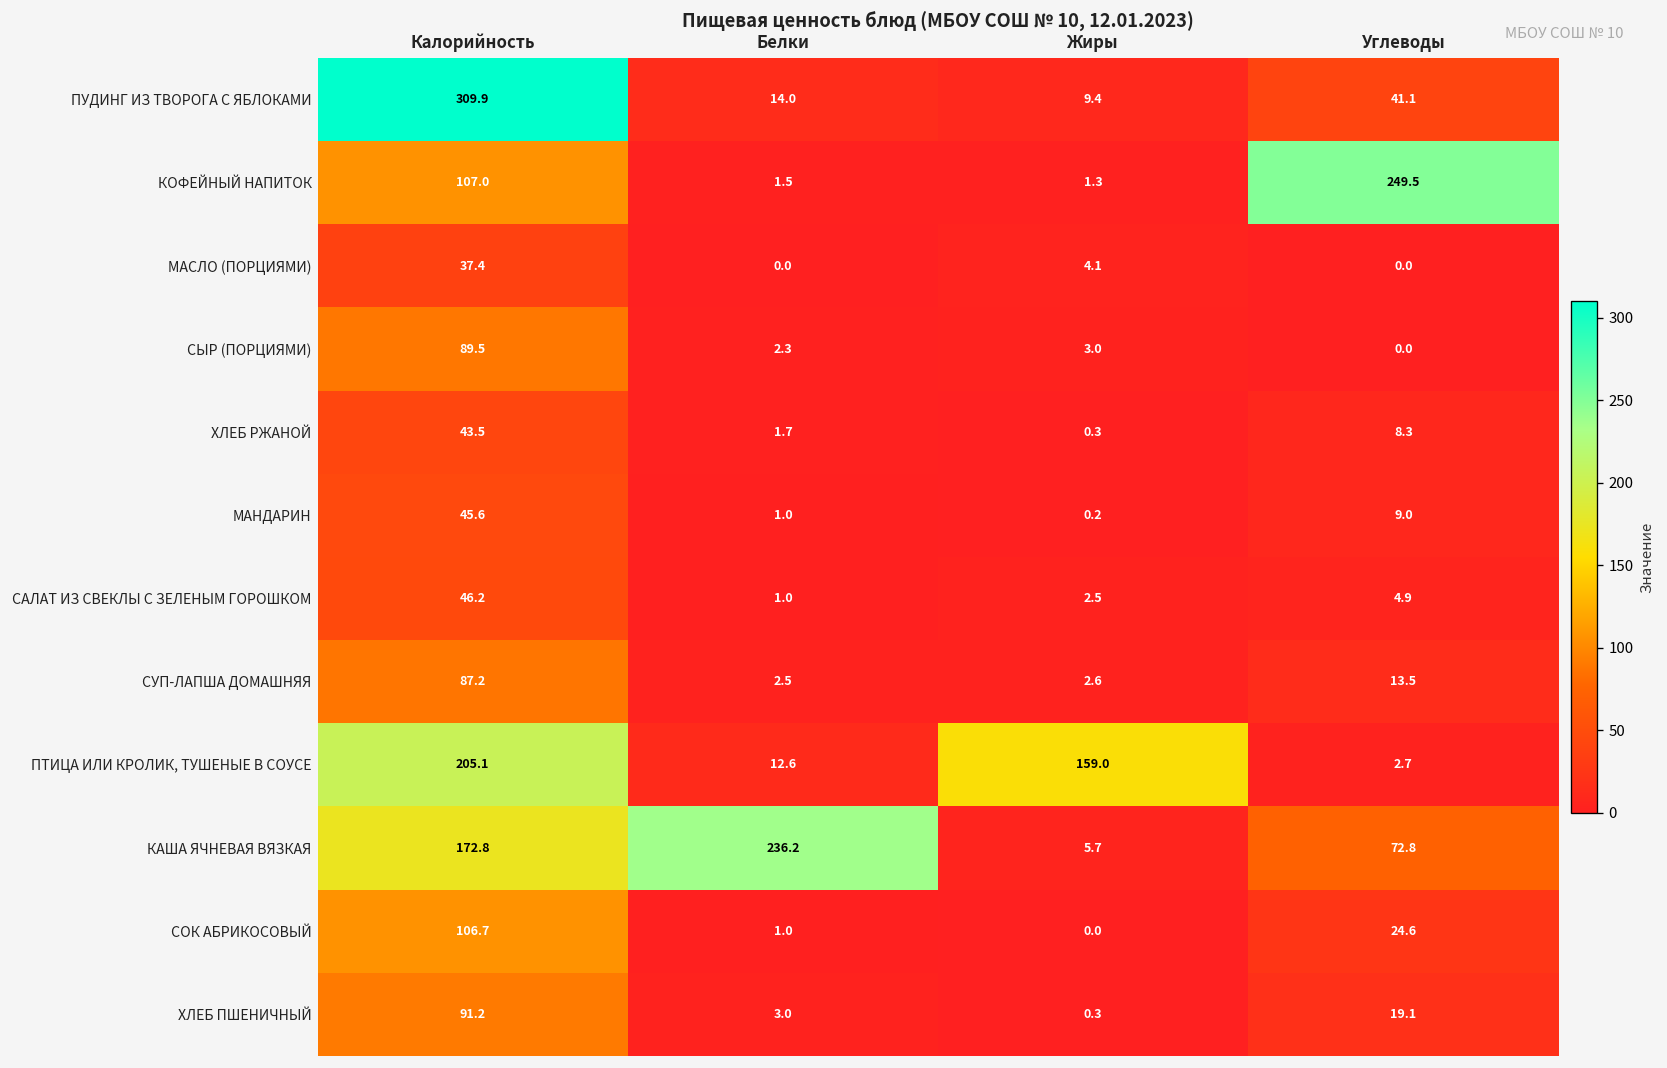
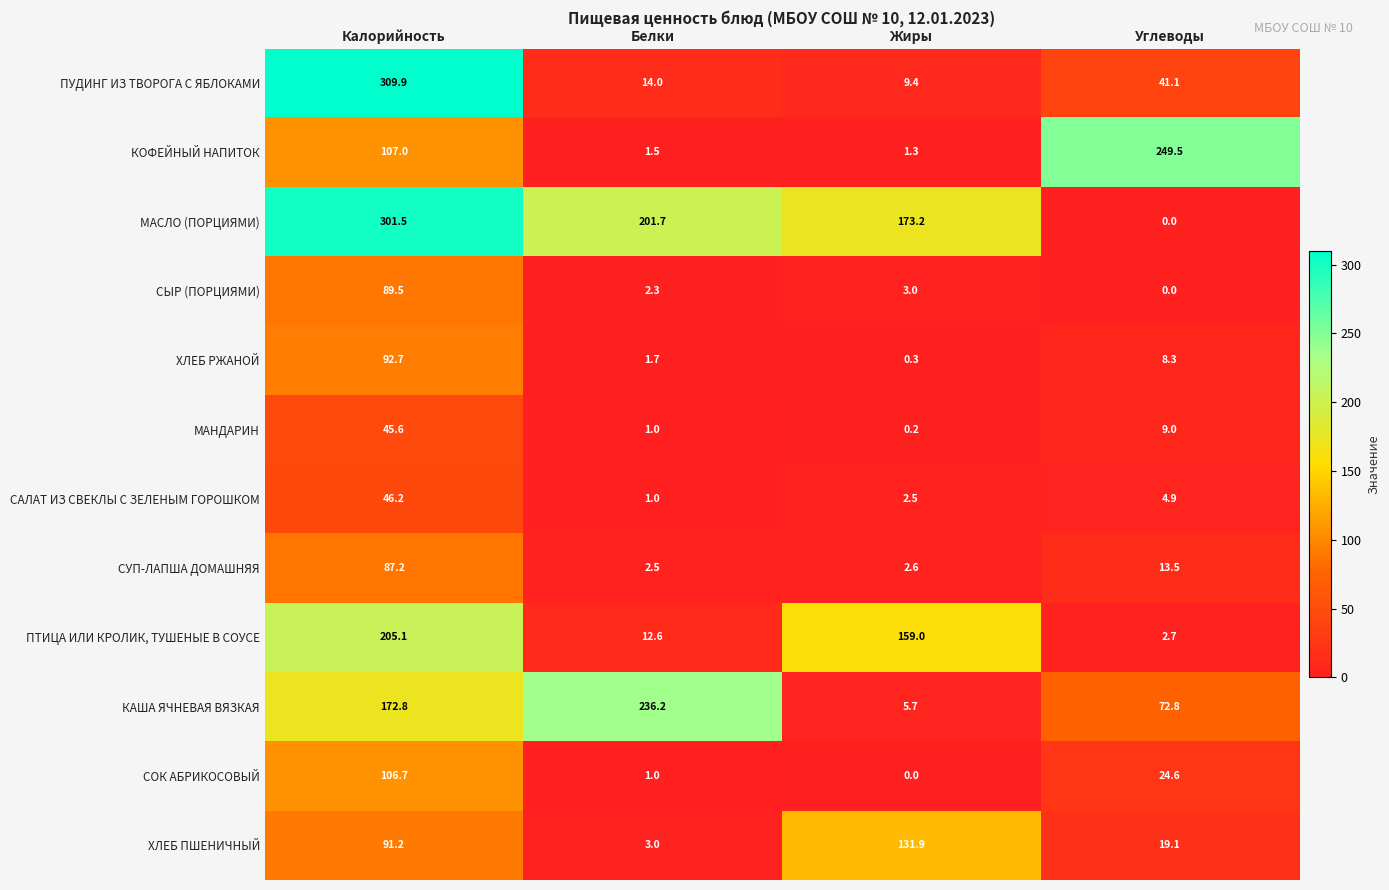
  {
    "ПУДИНГ ИЗ ТВОРОГА С ЯБЛОКАМИ": {
      "Калорийность": 309.9,
      "Белки": 14.0,
      "Жиры": 9.4,
      "Углеводы": 41.1
    },
    "КОФЕЙНЫЙ НАПИТОК": {
      "Калорийность": 107.0,
      "Белки": 1.5,
      "Жиры": 1.3,
      "Углеводы": 249.5
    },
    "МАСЛО (ПОРЦИЯМИ)": {
-     "Калорийность": 37.4,
-     "Белки": 0.0,
-     "Жиры": 4.1,
+     "Калорийность": 301.5,
+     "Белки": 201.7,
+     "Жиры": 173.2,
      "Углеводы": 0.0
    },
    "СЫР (ПОРЦИЯМИ)": {
      "Калорийность": 89.5,
      "Белки": 2.3,
      "Жиры": 3.0,
      "Углеводы": 0.0
    },
    "ХЛЕБ РЖАНОЙ": {
-     "Калорийность": 43.5,
+     "Калорийность": 92.7,
      "Белки": 1.7,
      "Жиры": 0.3,
      "Углеводы": 8.3
    },
    "МАНДАРИН": {
      "Калорийность": 45.6,
      "Белки": 1.0,
      "Жиры": 0.2,
      "Углеводы": 9.0
    },
    "САЛАТ ИЗ СВЕКЛЫ С ЗЕЛЕНЫМ ГОРОШКОМ": {
      "Калорийность": 46.2,
      "Белки": 1.0,
      "Жиры": 2.5,
      "Углеводы": 4.9
    },
    "СУП-ЛАПША ДОМАШНЯЯ": {
      "Калорийность": 87.2,
      "Белки": 2.5,
      "Жиры": 2.6,
      "Углеводы": 13.5
    },
    "ПТИЦА ИЛИ КРОЛИК, ТУШЕНЫЕ В СОУСЕ": {
      "Калорийность": 205.1,
      "Белки": 12.6,
      "Жиры": 159.0,
      "Углеводы": 2.7
    },
    "КАША ЯЧНЕВАЯ ВЯЗКАЯ": {
      "Калорийность": 172.8,
      "Белки": 236.2,
      "Жиры": 5.7,
      "Углеводы": 72.8
    },
    "СОК АБРИКОСОВЫЙ": {
      "Калорийность": 106.7,
      "Белки": 1.0,
      "Жиры": 0.0,
      "Углеводы": 24.6
    },
    "ХЛЕБ ПШЕНИЧНЫЙ": {
      "Калорийность": 91.2,
      "Белки": 3.0,
-     "Жиры": 0.3,
+     "Жиры": 131.9,
      "Углеводы": 19.1
    }
  }
